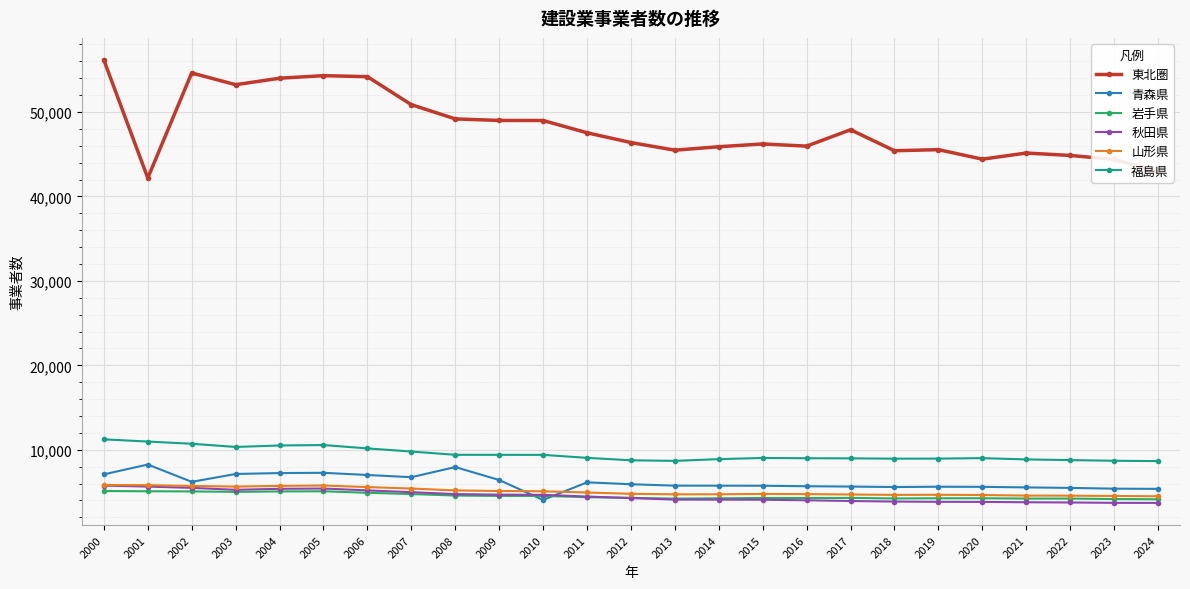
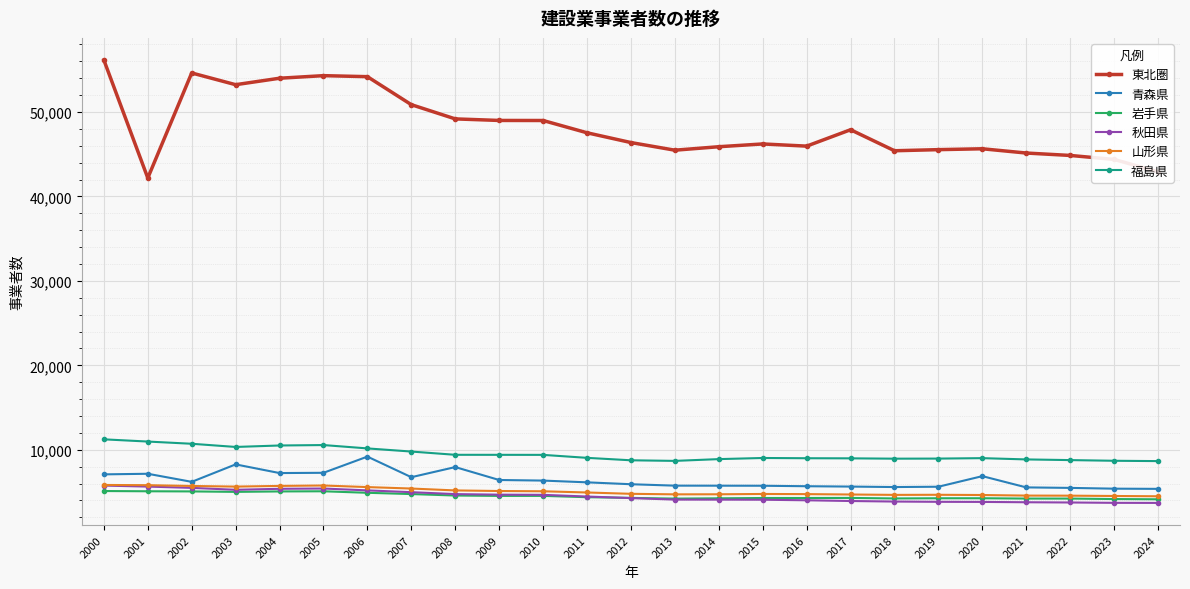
  {
    "東北圏": {
      "2000": "56,000",
      "2001": "42,000",
      "2002": "55,000",
      "2003": "53,000",
      "2004": "54,000",
      "2005": "54,000",
      "2006": "54,000",
      "2007": "51,000",
      "2008": "49,000",
      "2009": "49,000",
      "2010": "49,000",
      "2011": "48,000",
      "2012": "46,000",
      "2013": "45,000",
      "2014": "46,000",
      "2015": "46,000",
      "2016": "46,000",
      "2017": "48,000",
      "2018": "45,000",
      "2019": "46,000",
-     "2020": "44,000",
+     "2020": "46,000",
      "2021": "45,000",
      "2022": "45,000"
    },
    "青森県": {
      "2000": "7,000",
-     "2001": "8,000",
+     "2001": "7,000",
      "2002": "6,000",
-     "2003": "7,000",
+     "2003": "8,000",
      "2004": "7,000",
      "2005": "7,000",
-     "2006": "7,000",
+     "2006": "9,000",
      "2007": "7,000",
      "2008": "8,000",
      "2009": "6,000",
-     "2010": "4,000",
+     "2010": "6,000",
      "2011": "6,000",
      "2012": "6,000",
      "2013": "6,000",
      "2014": "6,000",
      "2015": "6,000",
      "2016": "6,000",
      "2017": "6,000",
      "2018": "6,000",
      "2019": "6,000",
-     "2020": "6,000",
+     "2020": "7,000",
      "2021": "6,000",
      "2022": "5,000",
      "2023": "5,000",
      "2024": "5,000"
    },
    "秋田県": {
      "2004": "5,000",
      "2005": "5,000",
      "2017": "4,000",
      "2018": "4,000",
      "2019": "4,000",
      "2020": "4,000",
      "2021": "4,000",
      "2022": "4,000",
      "2023": "4,000",
      "2024": "4,000"
    },
    "山形県": {
      "2003": "6,000",
      "2004": "6,000",
      "2005": "6,000",
      "2006": "6,000",
      "2007": "5,000",
      "2008": "5,000",
      "2009": "5,000",
      "2010": "5,000",
      "2011": "5,000",
      "2012": "5,000",
      "2013": "5,000",
      "2014": "5,000",
      "2015": "5,000",
      "2016": "5,000",
      "2017": "5,000",
      "2018": "5,000",
      "2019": "5,000",
      "2020": "5,000",
      "2021": "5,000",
      "2022": "5,000",
      "2023": "5,000",
      "2024": "4,000"
    }
  }
